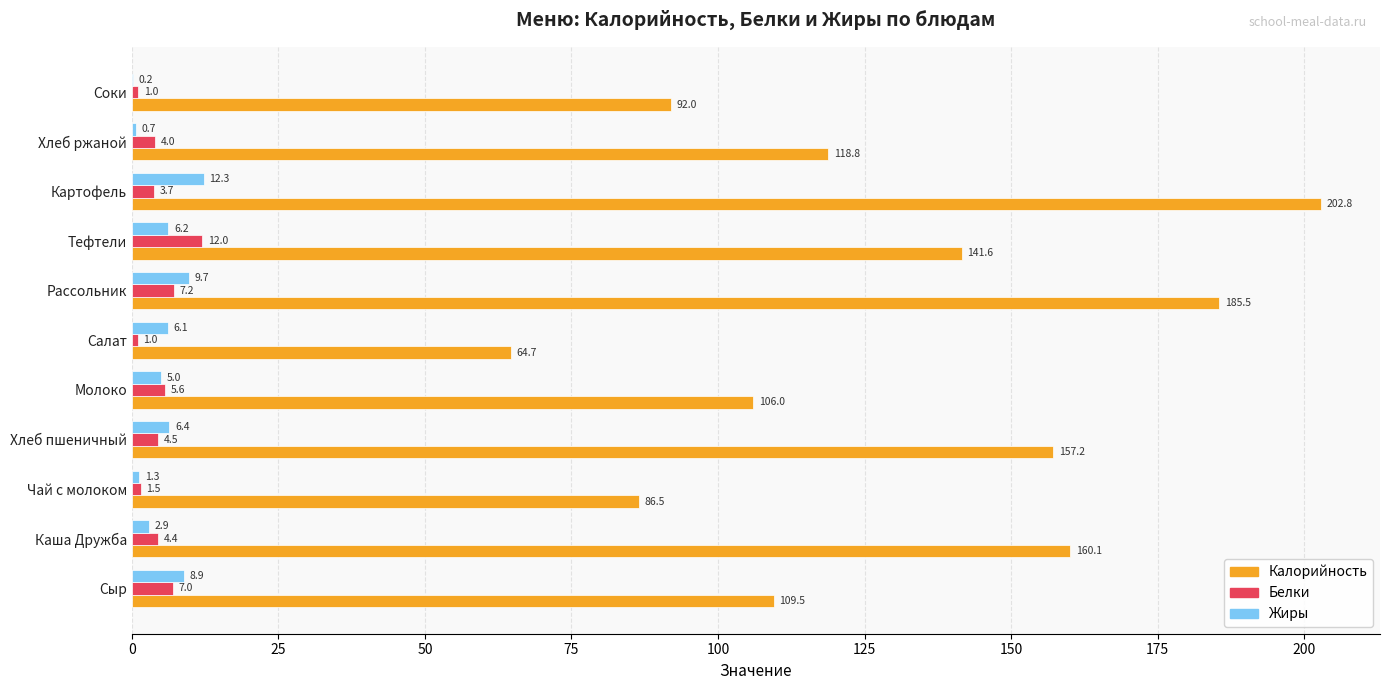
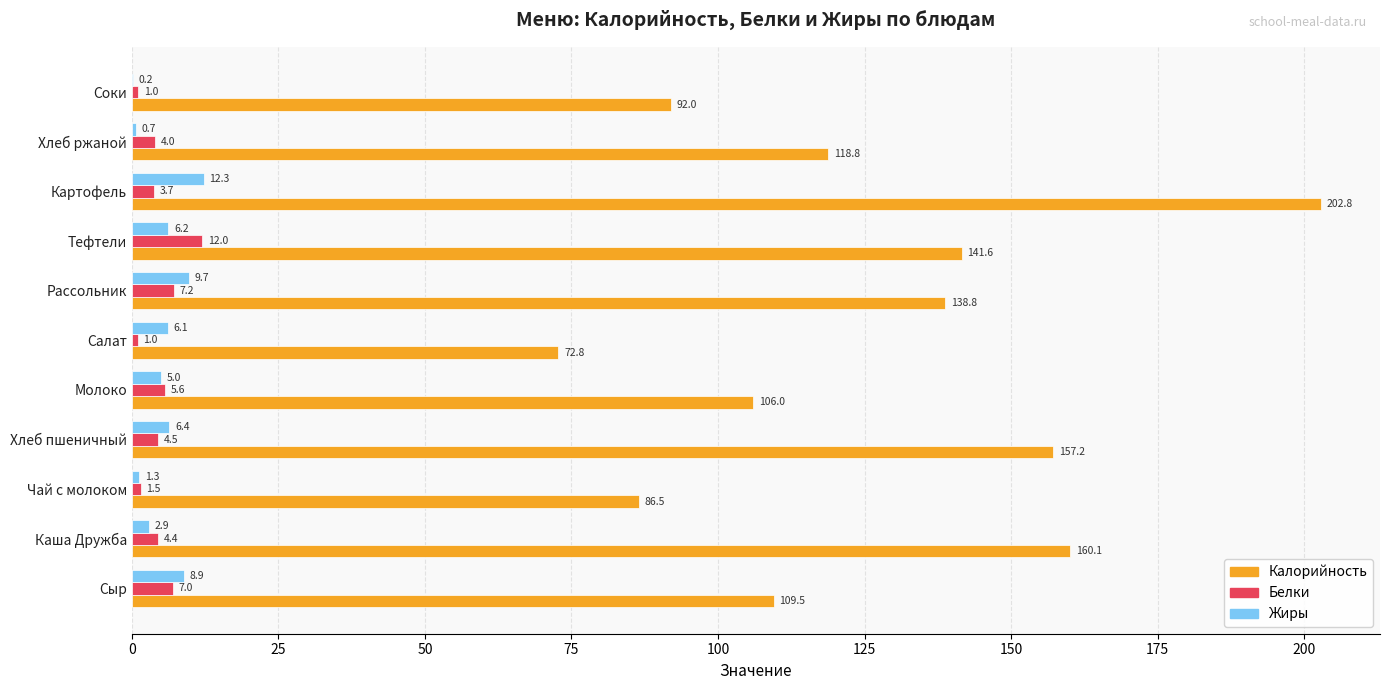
  {
    "Калорийность": {
      "Соки": 92.0,
      "Хлеб ржаной": 118.8,
      "Картофель": 202.8,
      "Тефтели": 141.6,
-     "Рассольник": 185.5,
-     "Салат": 64.7,
+     "Рассольник": 138.8,
+     "Салат": 72.8,
      "Молоко": 106.0,
      "Хлеб пшеничный": 157.2,
      "Чай с молоком": 86.5,
      "Каша Дружба": 160.1,
      "Сыр": 109.5
    },
    "Белки": {
      "Соки": 1.0,
      "Хлеб ржаной": 4.0,
      "Картофель": 3.7,
      "Тефтели": 12.0,
      "Рассольник": 7.2,
      "Салат": 1.0,
      "Молоко": 5.6,
      "Хлеб пшеничный": 4.5,
      "Чай с молоком": 1.5,
      "Каша Дружба": 4.4,
      "Сыр": 7.0
    },
    "Жиры": {
      "Соки": 0.2,
      "Хлеб ржаной": 0.7,
      "Картофель": 12.3,
      "Тефтели": 6.2,
      "Рассольник": 9.7,
      "Салат": 6.1,
      "Молоко": 5.0,
      "Хлеб пшеничный": 6.4,
      "Чай с молоком": 1.3,
      "Каша Дружба": 2.9,
      "Сыр": 8.9
    }
  }
